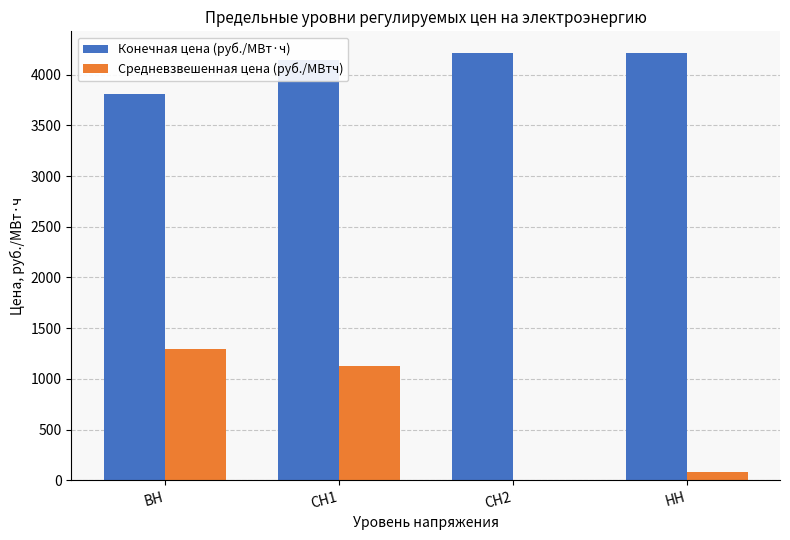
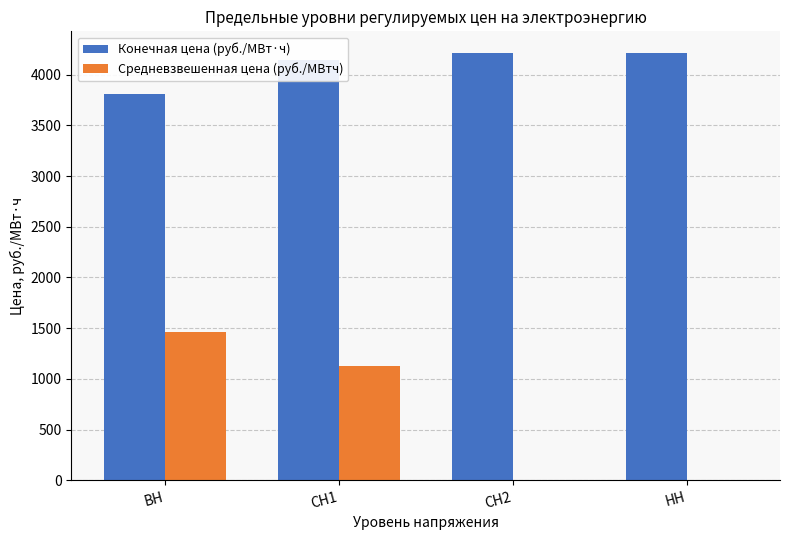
  {
    "Конечная цена (руб./МВт·ч)": {
      "ВН": 3810,
      "СН2": 4220,
      "НН": 4220
    },
    "Средневзвешенная цена (руб./МВтч)": {
-     "ВН": 1300,
+     "ВН": 1460,
      "СН1": 1130,
      "СН2": 0,
-     "НН": 90
+     "НН": 0
    }
  }
